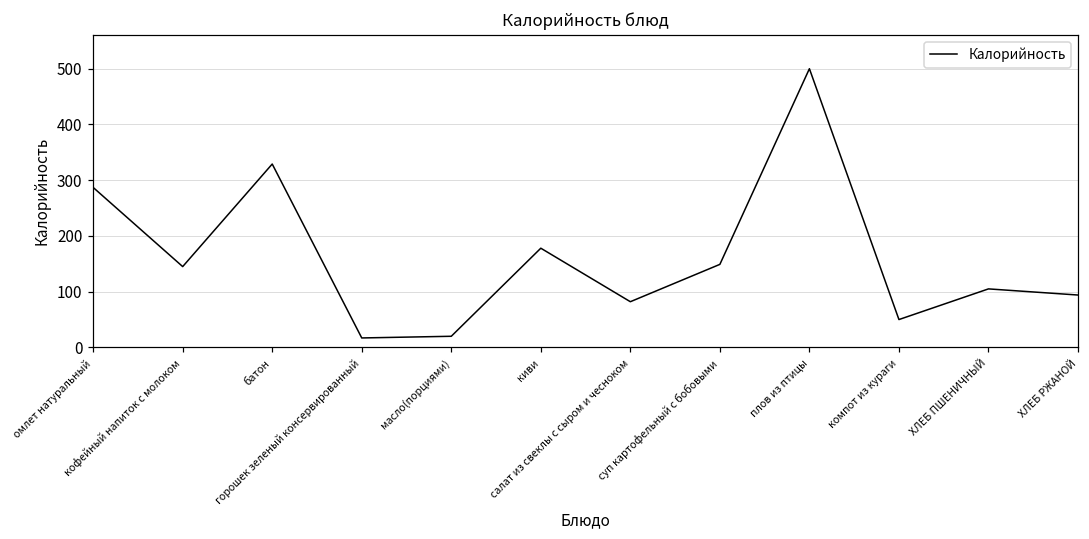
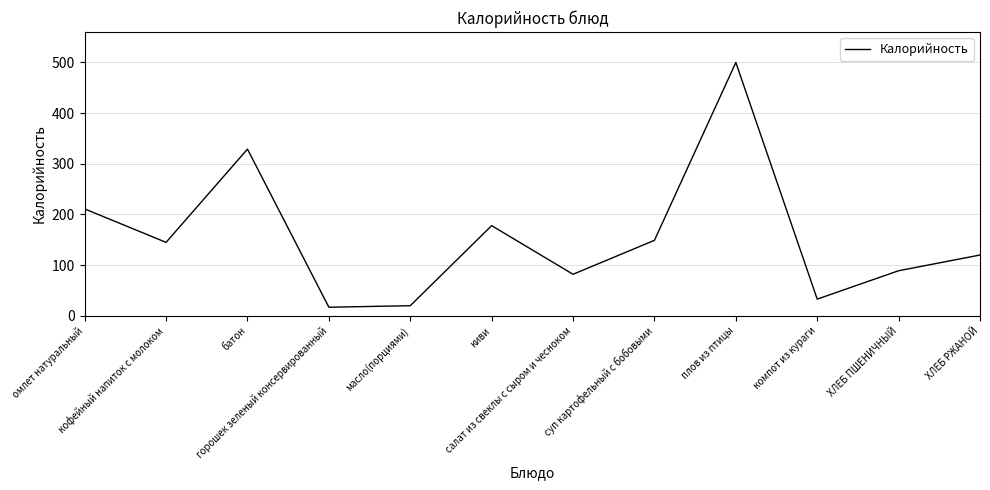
  {
-   "омлет натуральный": 290,
+   "омлет натуральный": 210,
    "кофейный напиток с молоком": 150,
    "батон": 330,
    "горошек зеленый консервированный": 20,
    "масло(порциями)": 20,
    "киви": 180,
    "салат из свеклы с сыром и чесноком": 80,
    "суп картофельный с бобовыми": 150,
    "плов из птицы": 500,
-   "компот из кураги": 50,
-   "ХЛЕБ ПШЕНИЧНЫЙ": 110,
-   "ХЛЕБ РЖАНОЙ": 90
+   "компот из кураги": 30,
+   "ХЛЕБ ПШЕНИЧНЫЙ": 90,
+   "ХЛЕБ РЖАНОЙ": 120
  }
